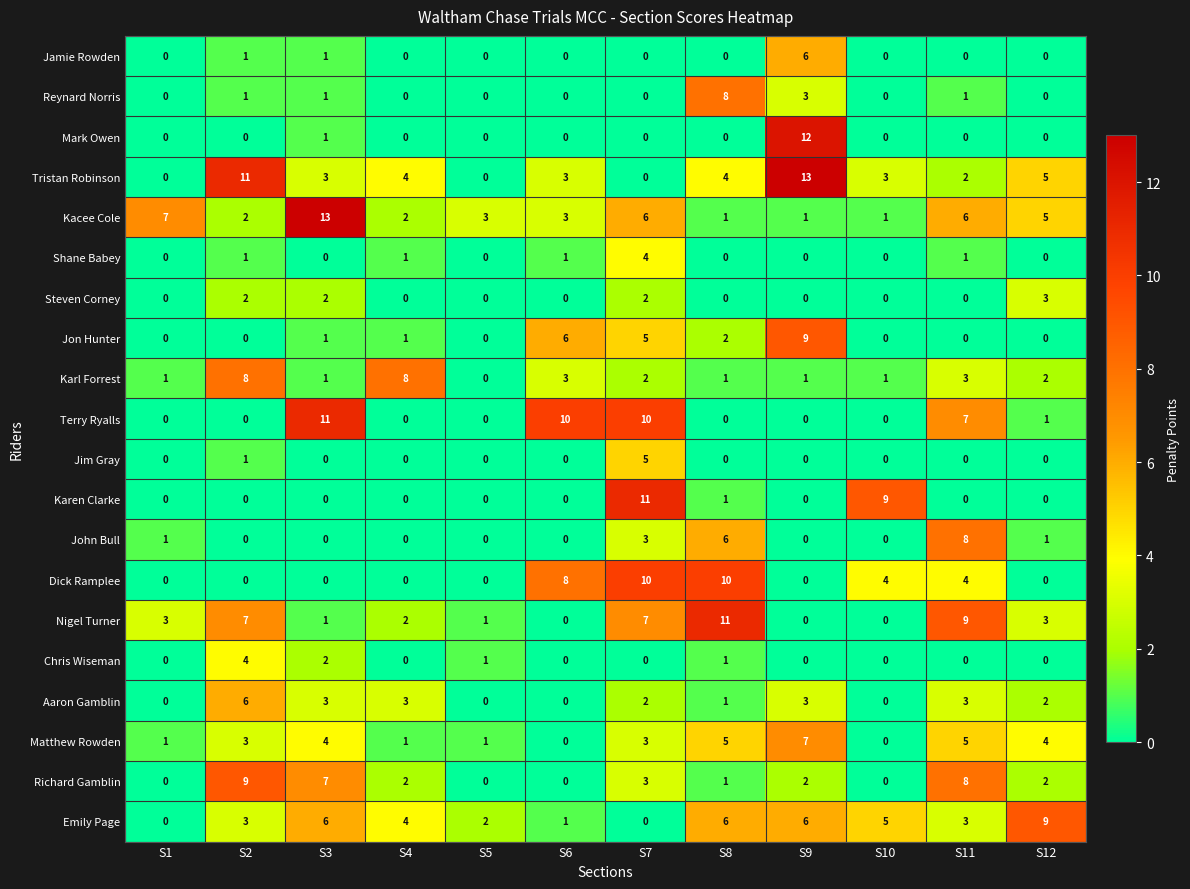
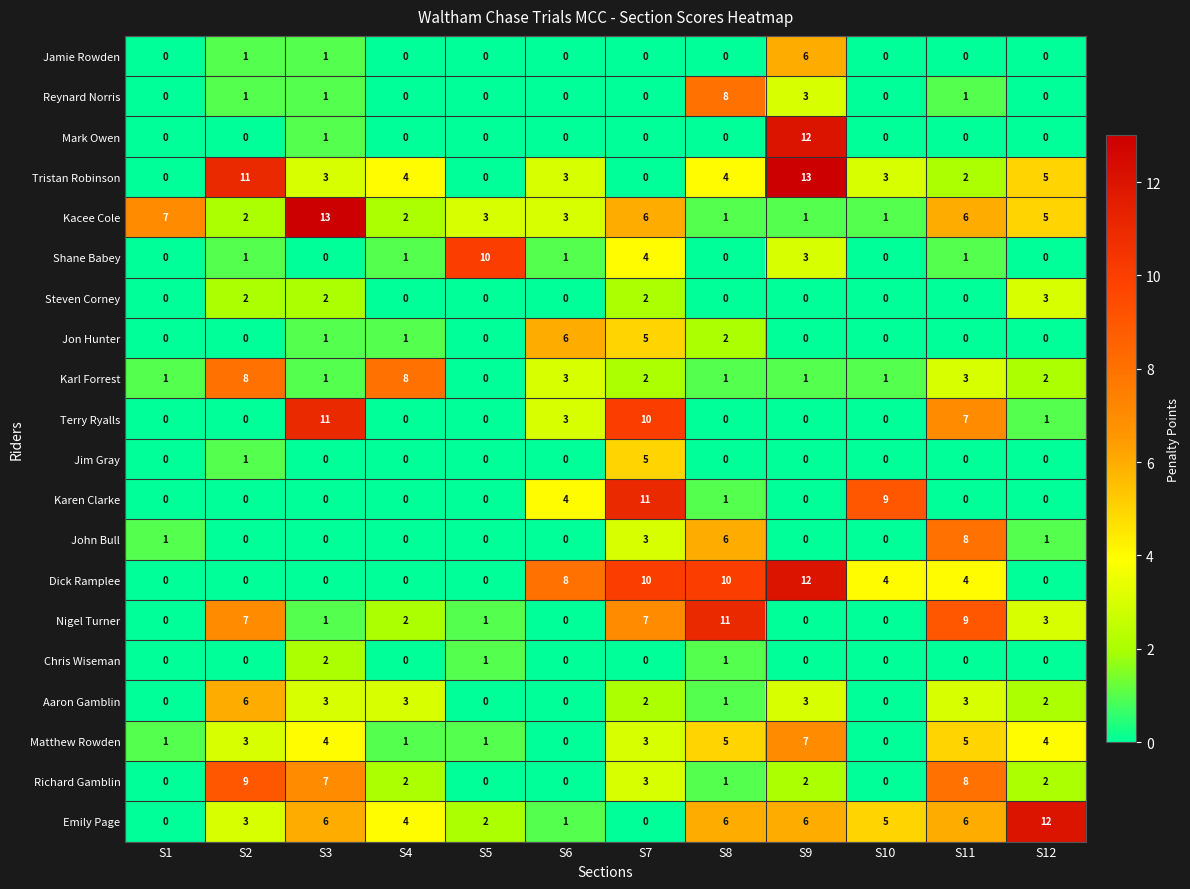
  {
    "Shane Babey": {
      "S1": 0,
      "S2": 1,
      "S3": 0,
      "S4": 1,
-     "S5": 0,
+     "S5": 10,
      "S6": 1,
      "S7": 4,
      "S8": 0,
-     "S9": 0,
+     "S9": 3,
      "S10": 0,
      "S11": 1,
      "S12": 0
    },
    "Jon Hunter": {
      "S1": 0,
      "S2": 0,
      "S3": 1,
      "S4": 1,
      "S5": 0,
      "S6": 6,
      "S7": 5,
      "S8": 2,
-     "S9": 9,
+     "S9": 0,
      "S10": 0,
      "S11": 0,
      "S12": 0
    },
    "Terry Ryalls": {
      "S1": 0,
      "S2": 0,
      "S3": 11,
      "S4": 0,
      "S5": 0,
-     "S6": 10,
+     "S6": 3,
      "S7": 10,
      "S8": 0,
      "S9": 0,
      "S10": 0,
      "S11": 7,
      "S12": 1
    },
    "Karen Clarke": {
      "S1": 0,
      "S2": 0,
      "S3": 0,
      "S4": 0,
      "S5": 0,
-     "S6": 0,
+     "S6": 4,
      "S7": 11,
      "S8": 1,
      "S9": 0,
      "S10": 9,
      "S11": 0,
      "S12": 0
    },
    "Dick Ramplee": {
      "S1": 0,
      "S2": 0,
      "S3": 0,
      "S4": 0,
      "S5": 0,
      "S6": 8,
      "S7": 10,
      "S8": 10,
-     "S9": 0,
+     "S9": 12,
      "S10": 4,
      "S11": 4,
      "S12": 0
    },
    "Nigel Turner": {
-     "S1": 3,
+     "S1": 0,
      "S2": 7,
      "S3": 1,
      "S4": 2,
      "S5": 1,
      "S6": 0,
      "S7": 7,
      "S8": 11,
      "S9": 0,
      "S10": 0,
      "S11": 9,
      "S12": 3
    },
    "Chris Wiseman": {
      "S1": 0,
-     "S2": 4,
+     "S2": 0,
      "S3": 2,
      "S4": 0,
      "S5": 1,
      "S6": 0,
      "S7": 0,
      "S8": 1,
      "S9": 0,
      "S10": 0,
      "S11": 0,
      "S12": 0
    },
    "Emily Page": {
      "S1": 0,
      "S2": 3,
      "S3": 6,
      "S4": 4,
      "S5": 2,
      "S6": 1,
      "S7": 0,
      "S8": 6,
      "S9": 6,
      "S10": 5,
-     "S11": 3,
-     "S12": 9
+     "S11": 6,
+     "S12": 12
    }
  }
